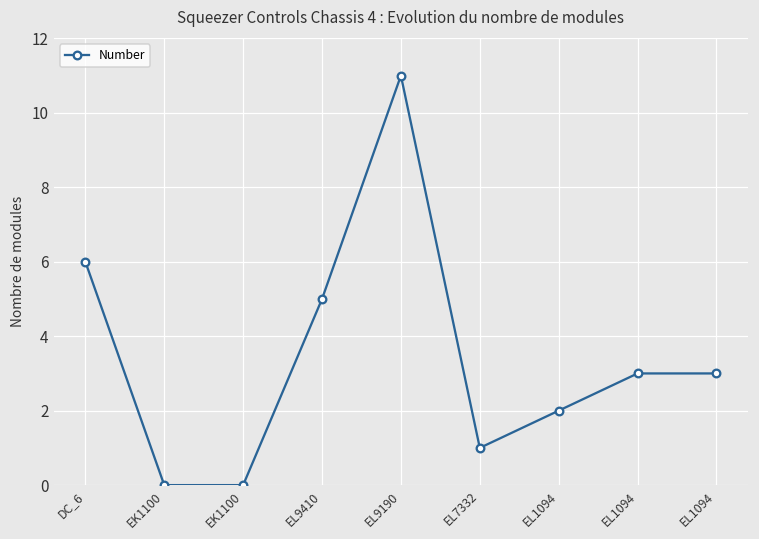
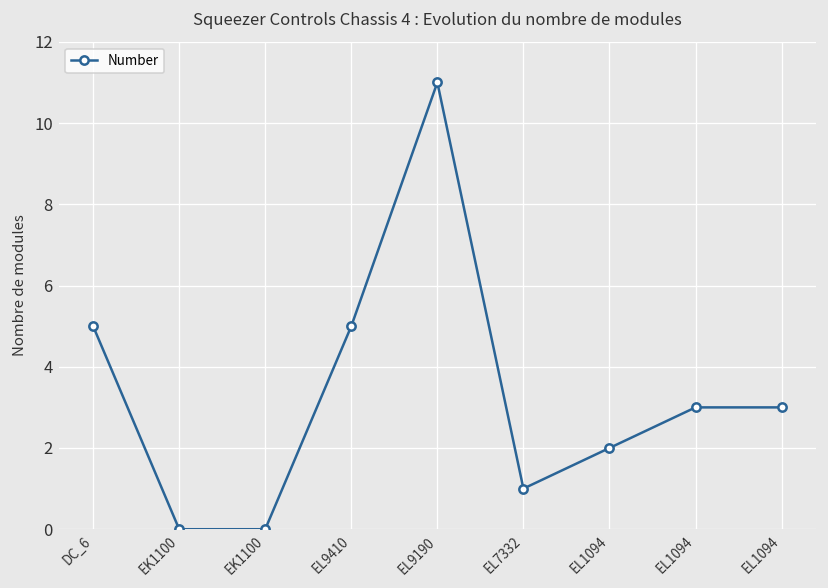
  {
-   "DC_6": 6,
+   "DC_6": 5,
    "EL9410": 5,
    "EL9190": 11,
    "EL7332": 1
  }
